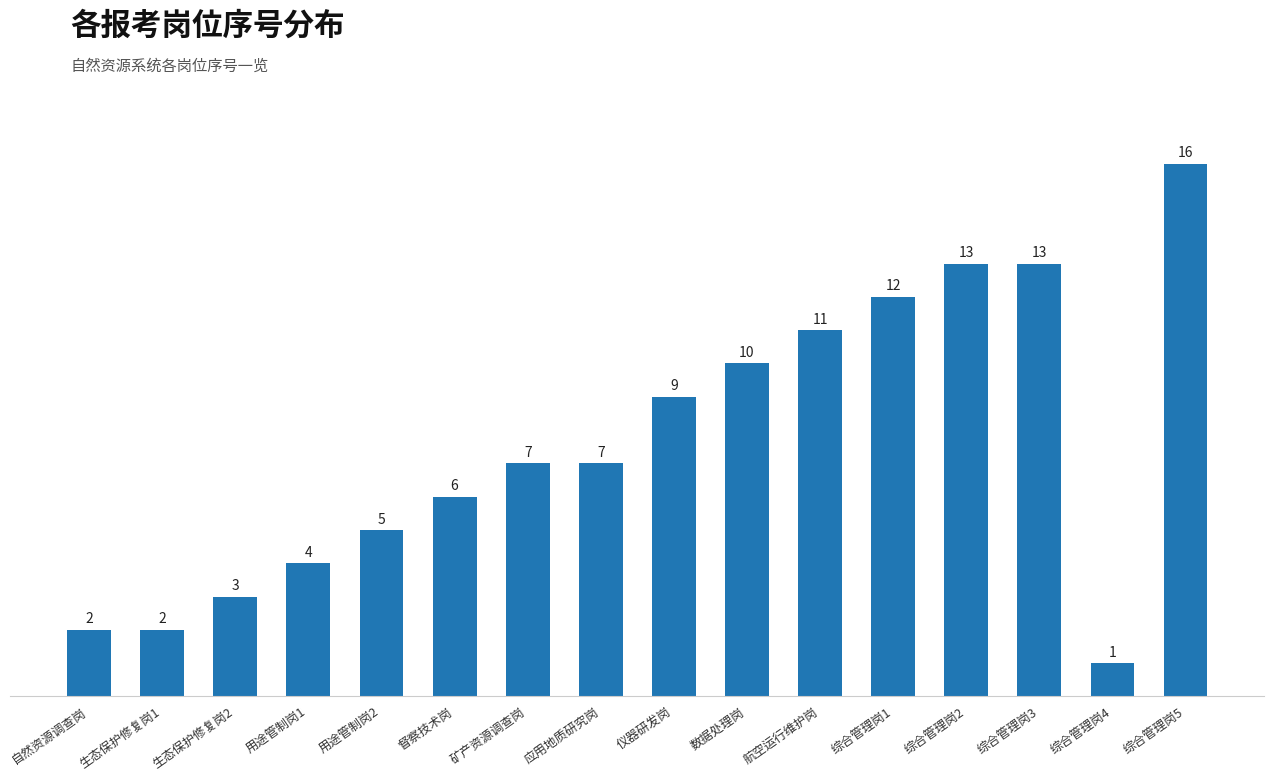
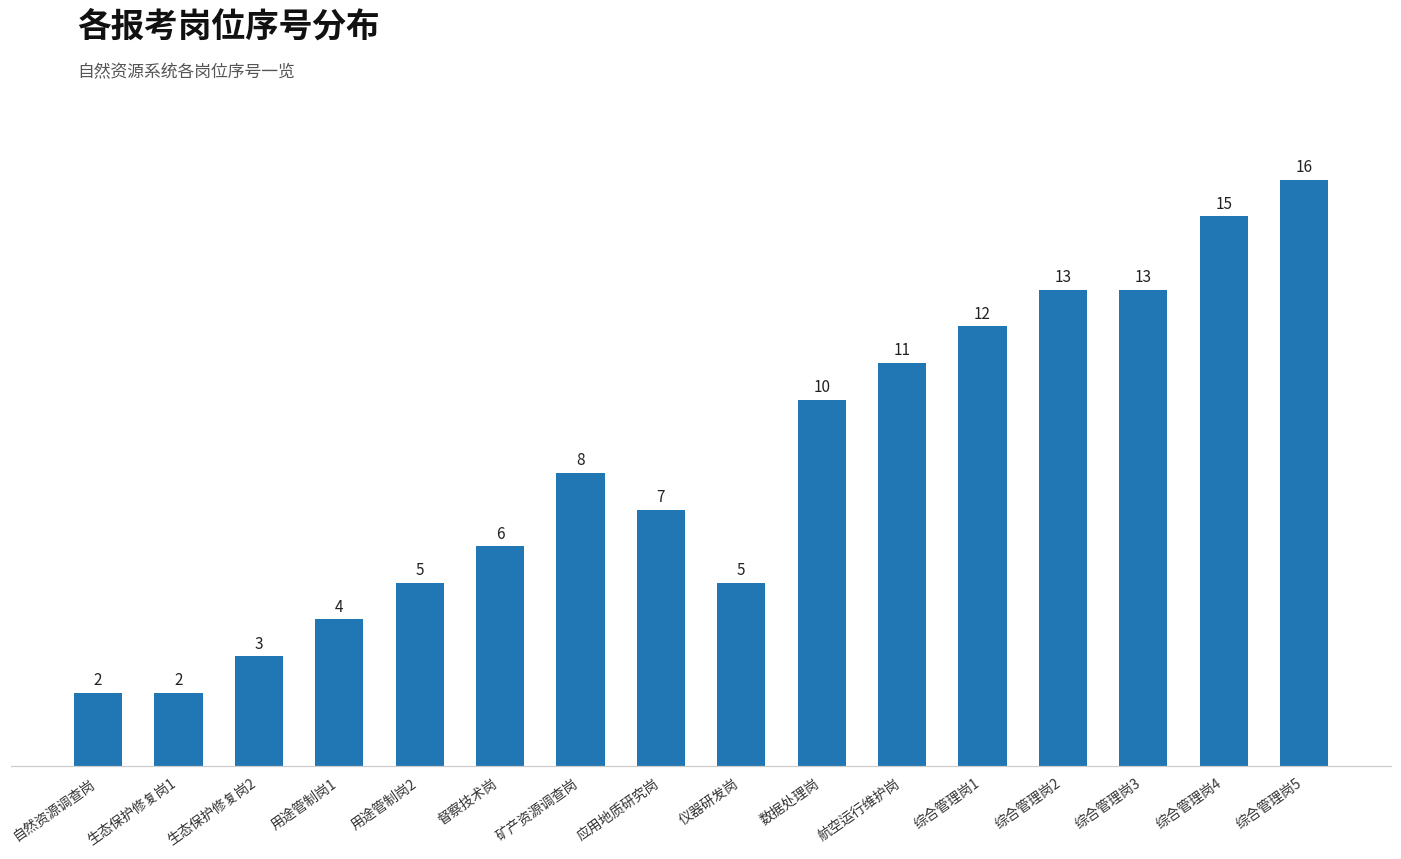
  {
    "自然资源调查岗": 2,
    "生态保护修复岗1": 2,
    "生态保护修复岗2": 3,
    "用途管制岗1": 4,
    "用途管制岗2": 5,
    "督察技术岗": 6,
-   "矿产资源调查岗": 7,
+   "矿产资源调查岗": 8,
    "应用地质研究岗": 7,
-   "仪器研发岗": 9,
+   "仪器研发岗": 5,
    "数据处理岗": 10,
    "航空运行维护岗": 11,
    "综合管理岗1": 12,
    "综合管理岗2": 13,
    "综合管理岗3": 13,
-   "综合管理岗4": 1,
+   "综合管理岗4": 15,
    "综合管理岗5": 16
  }
